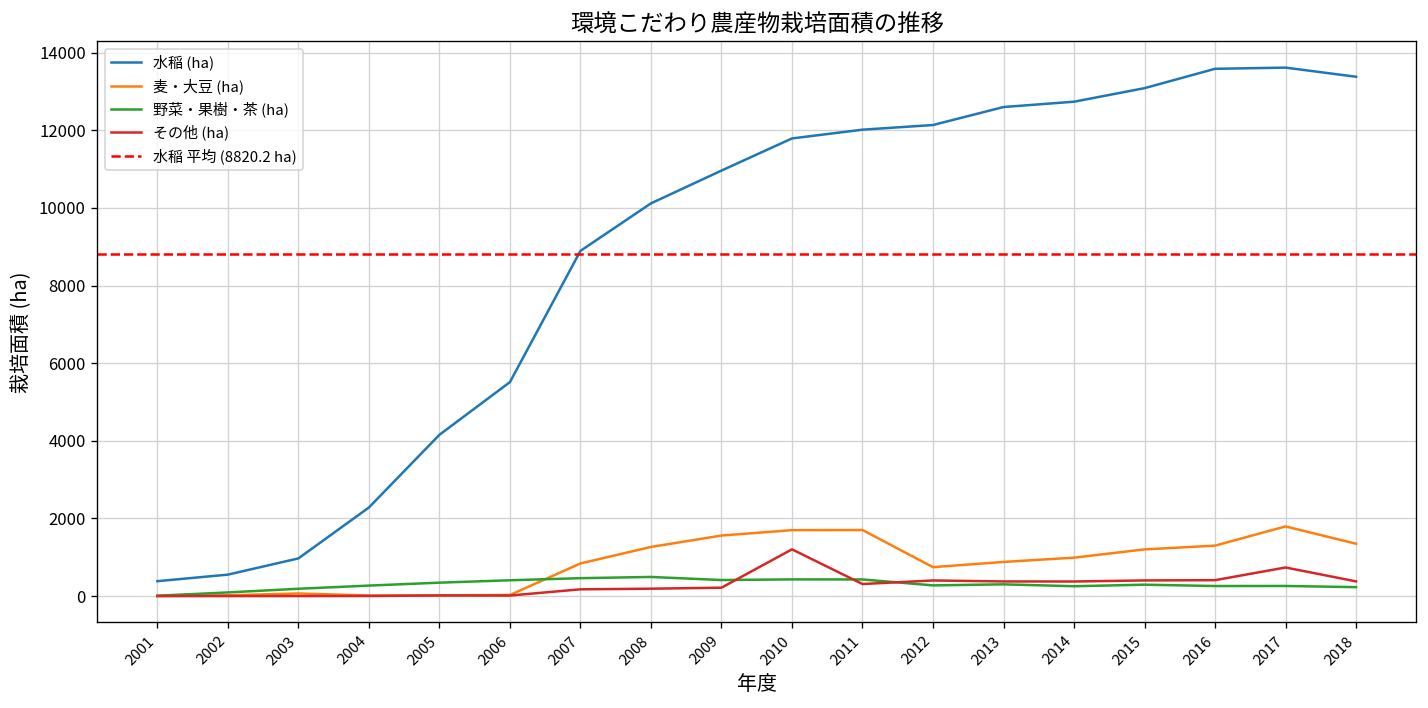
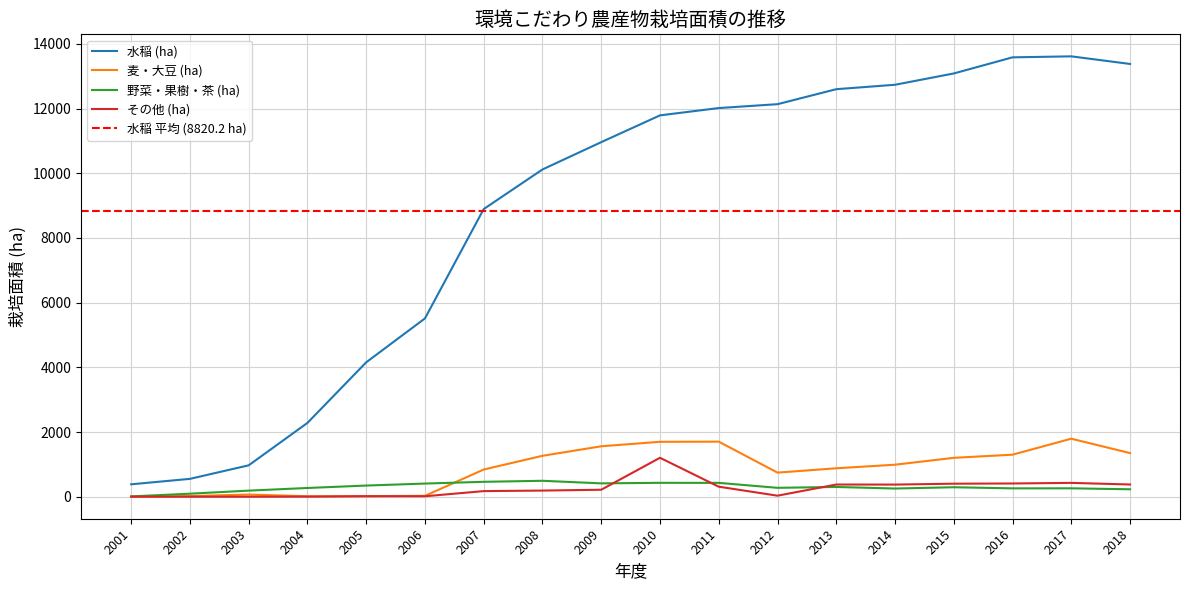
  {
    "水稲 (ha)": {
      "2001": 400,
      "2002": 600,
      "2003": 1000,
      "2004": 2300,
      "2005": 4200,
      "2006": 5500,
      "2007": 8900,
      "2008": 10100,
      "2009": 11000,
      "2010": 11800,
      "2011": 12000,
      "2012": 12100,
      "2013": 12600,
      "2014": 12700,
      "2015": 13100,
      "2016": 13600,
      "2017": 13600,
      "2018": 13400
    },
    "麦・大豆 (ha)": {
      "2007": 800,
      "2008": 1300,
      "2009": 1600,
      "2010": 1700,
      "2011": 1700,
      "2012": 700,
      "2013": 900,
      "2014": 1000,
      "2015": 1200,
      "2016": 1300,
      "2017": 1800,
      "2018": 1300
    },
    "野菜・果樹・茶 (ha)": {
      "2003": 200,
      "2004": 300,
      "2005": 300,
      "2006": 400,
      "2007": 500,
      "2008": 500,
      "2009": 400,
      "2010": 400,
      "2011": 400,
      "2012": 300,
      "2014": 300,
      "2015": 300,
      "2016": 300,
      "2017": 300,
      "2018": 200
    },
    "その他 (ha)": {
      "2007": 200,
      "2008": 200,
      "2009": 200,
      "2010": 1200,
      "2011": 300,
-     "2012": 400,
+     "2012": 0,
      "2014": 400,
      "2015": 400,
      "2016": 400,
-     "2017": 700,
+     "2017": 400,
      "2018": 400
    }
  }
